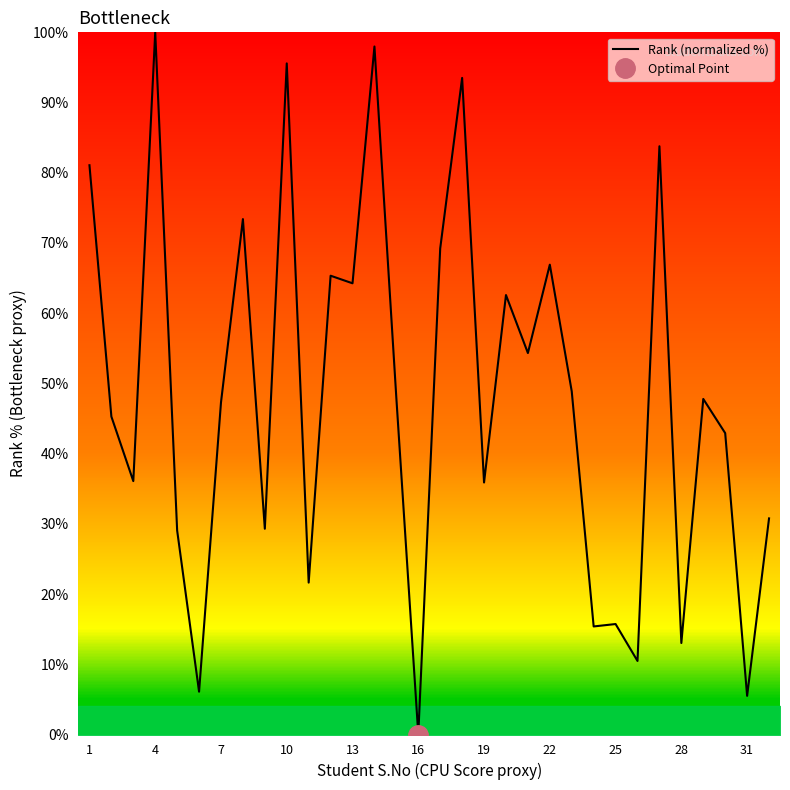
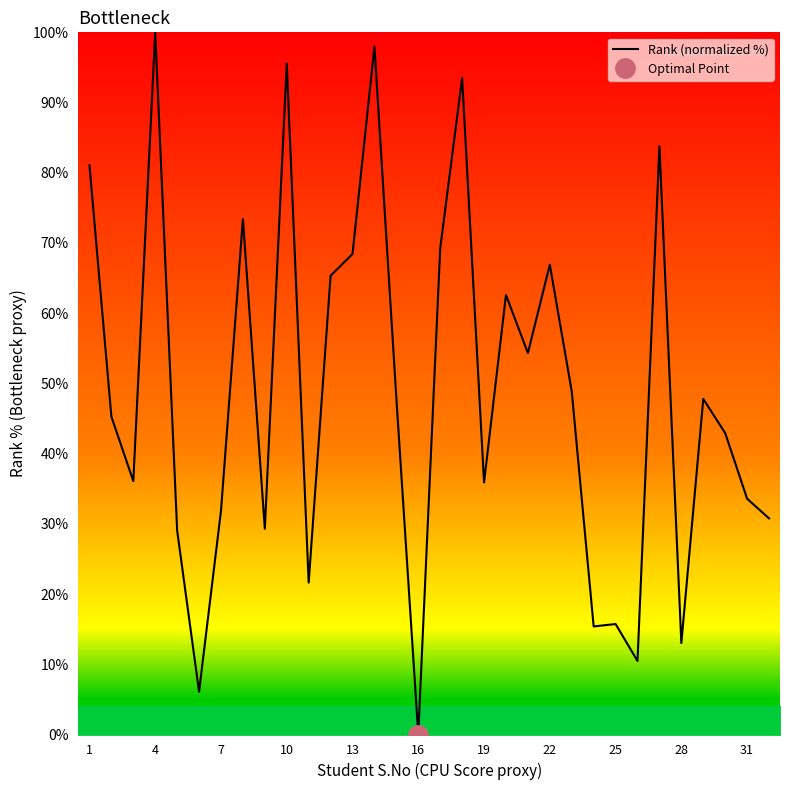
  {
    "Rank (normalized %)": {
      "1": "81%",
      "4": "100%",
-     "7": "47%",
+     "7": "32%",
      "10": "96%",
-     "13": "64%",
+     "13": "68%",
      "19": "36%",
      "22": "67%",
      "25": "16%",
      "28": "13%",
-     "31": "6%"
+     "31": "34%"
    }
  }
